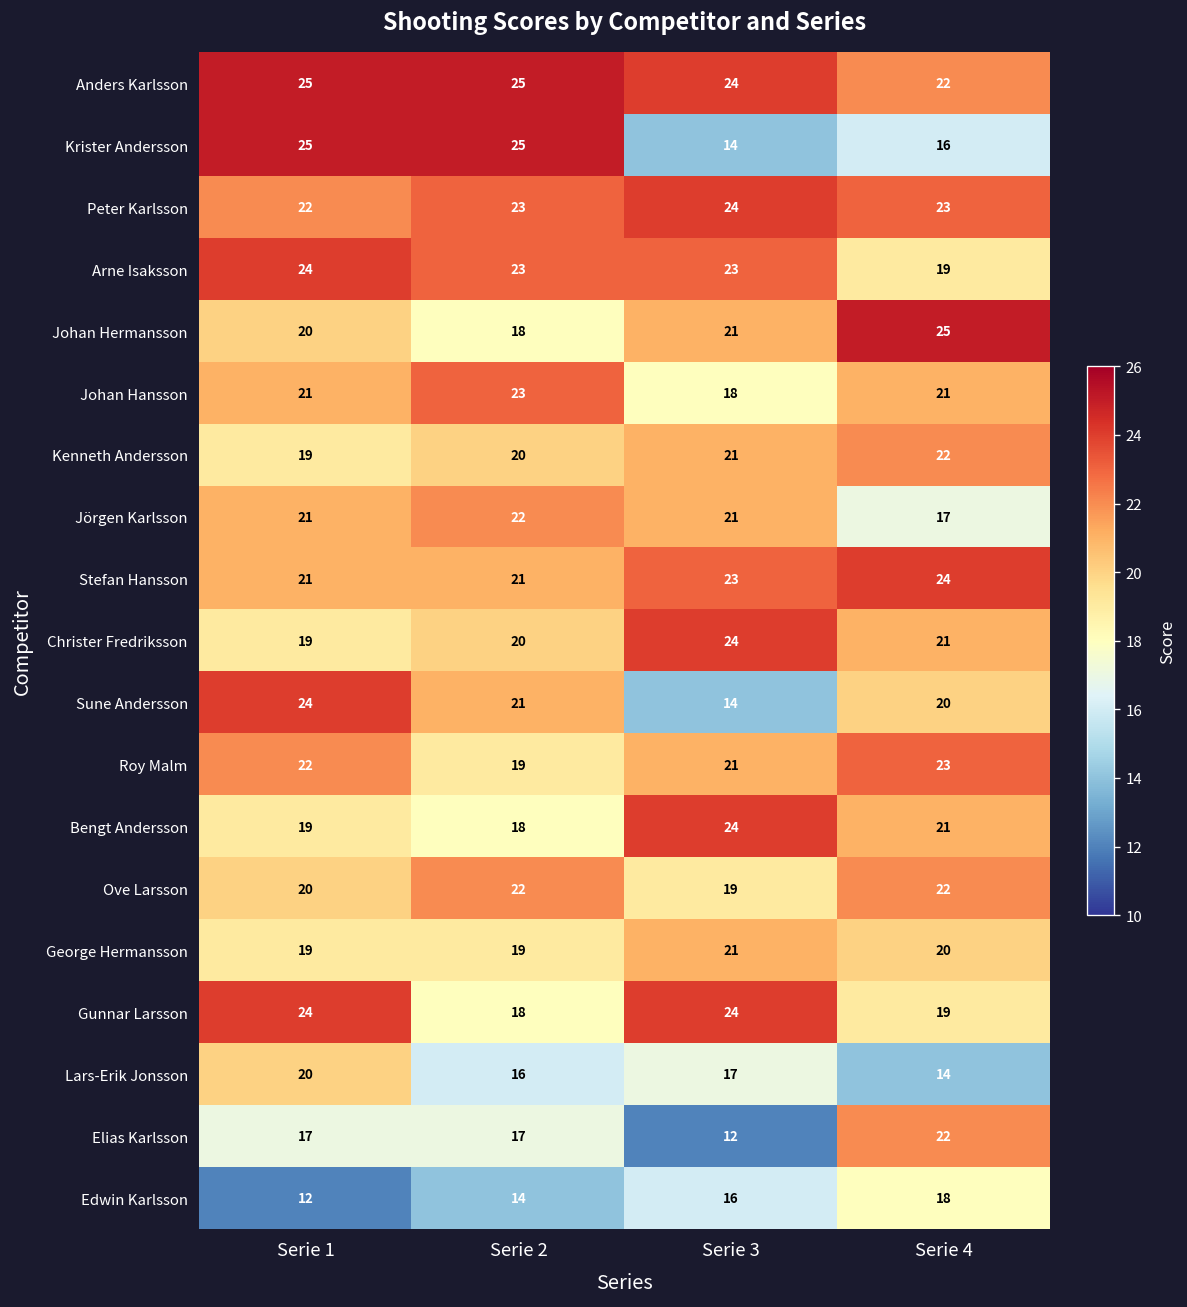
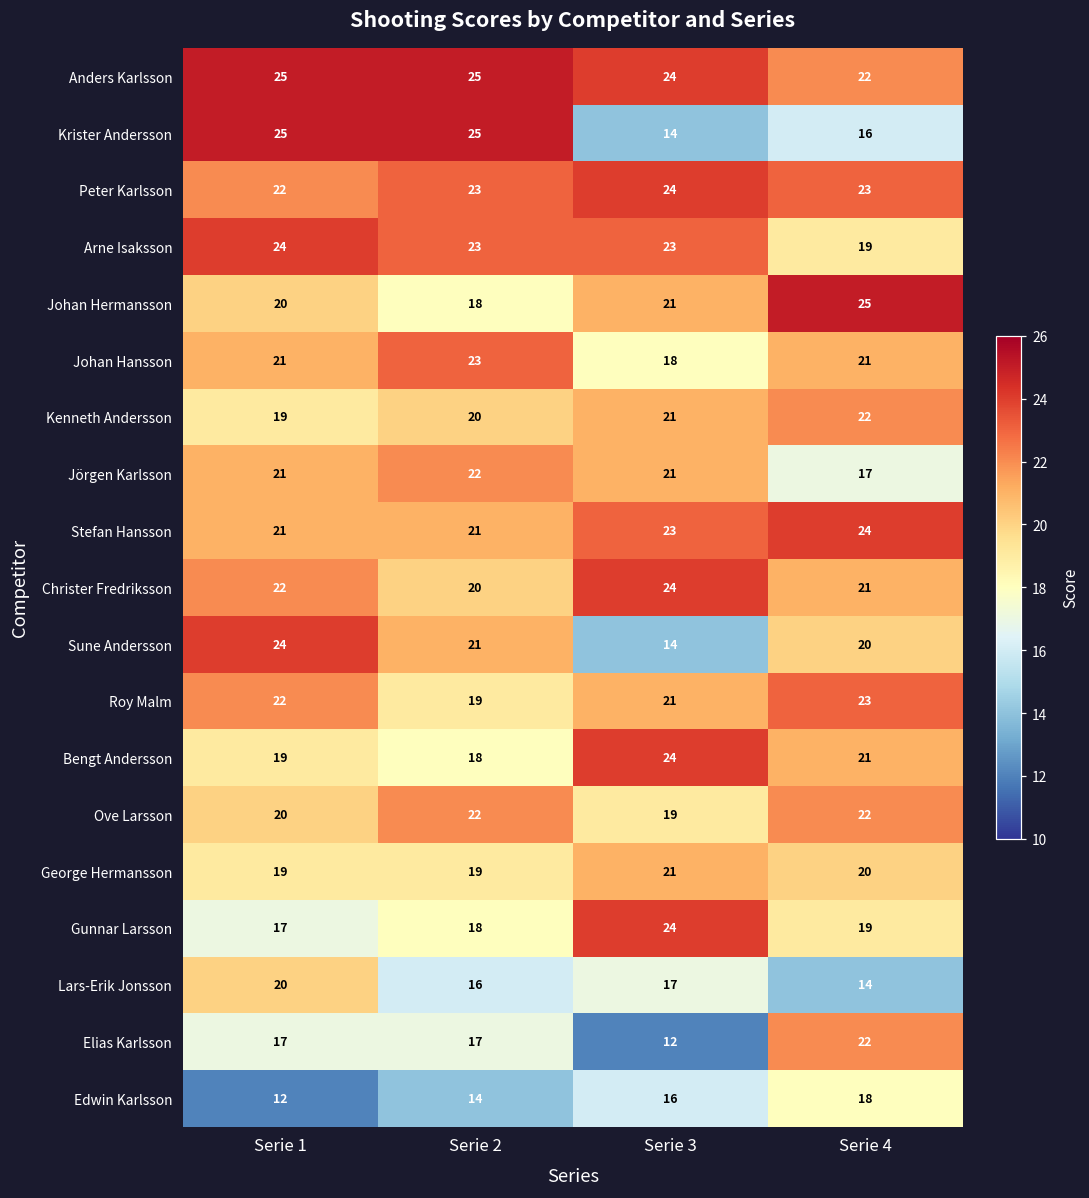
  {
    "Anders Karlsson": {
      "Serie 1": 25,
      "Serie 2": 25,
      "Serie 3": 24,
      "Serie 4": 22
    },
    "Krister Andersson": {
      "Serie 1": 25,
      "Serie 2": 25,
      "Serie 3": 14,
      "Serie 4": 16
    },
    "Peter Karlsson": {
      "Serie 1": 22,
      "Serie 2": 23,
      "Serie 3": 24,
      "Serie 4": 23
    },
    "Arne Isaksson": {
      "Serie 1": 24,
      "Serie 2": 23,
      "Serie 3": 23,
      "Serie 4": 19
    },
    "Johan Hermansson": {
      "Serie 1": 20,
      "Serie 2": 18,
      "Serie 3": 21,
      "Serie 4": 25
    },
    "Johan Hansson": {
      "Serie 1": 21,
      "Serie 2": 23,
      "Serie 3": 18,
      "Serie 4": 21
    },
    "Kenneth Andersson": {
      "Serie 1": 19,
      "Serie 2": 20,
      "Serie 3": 21,
      "Serie 4": 22
    },
    "Jörgen Karlsson": {
      "Serie 1": 21,
      "Serie 2": 22,
      "Serie 3": 21,
      "Serie 4": 17
    },
    "Stefan Hansson": {
      "Serie 1": 21,
      "Serie 2": 21,
      "Serie 3": 23,
      "Serie 4": 24
    },
    "Christer Fredriksson": {
-     "Serie 1": 19,
+     "Serie 1": 22,
      "Serie 2": 20,
      "Serie 3": 24,
      "Serie 4": 21
    },
    "Sune Andersson": {
      "Serie 1": 24,
      "Serie 2": 21,
      "Serie 3": 14,
      "Serie 4": 20
    },
    "Roy Malm": {
      "Serie 1": 22,
      "Serie 2": 19,
      "Serie 3": 21,
      "Serie 4": 23
    },
    "Bengt Andersson": {
      "Serie 1": 19,
      "Serie 2": 18,
      "Serie 3": 24,
      "Serie 4": 21
    },
    "Ove Larsson": {
      "Serie 1": 20,
      "Serie 2": 22,
      "Serie 3": 19,
      "Serie 4": 22
    },
    "George Hermansson": {
      "Serie 1": 19,
      "Serie 2": 19,
      "Serie 3": 21,
      "Serie 4": 20
    },
    "Gunnar Larsson": {
-     "Serie 1": 24,
+     "Serie 1": 17,
      "Serie 2": 18,
      "Serie 3": 24,
      "Serie 4": 19
    },
    "Lars-Erik Jonsson": {
      "Serie 1": 20,
      "Serie 2": 16,
      "Serie 3": 17,
      "Serie 4": 14
    },
    "Elias Karlsson": {
      "Serie 1": 17,
      "Serie 2": 17,
      "Serie 3": 12,
      "Serie 4": 22
    },
    "Edwin Karlsson": {
      "Serie 1": 12,
      "Serie 2": 14,
      "Serie 3": 16,
      "Serie 4": 18
    }
  }
